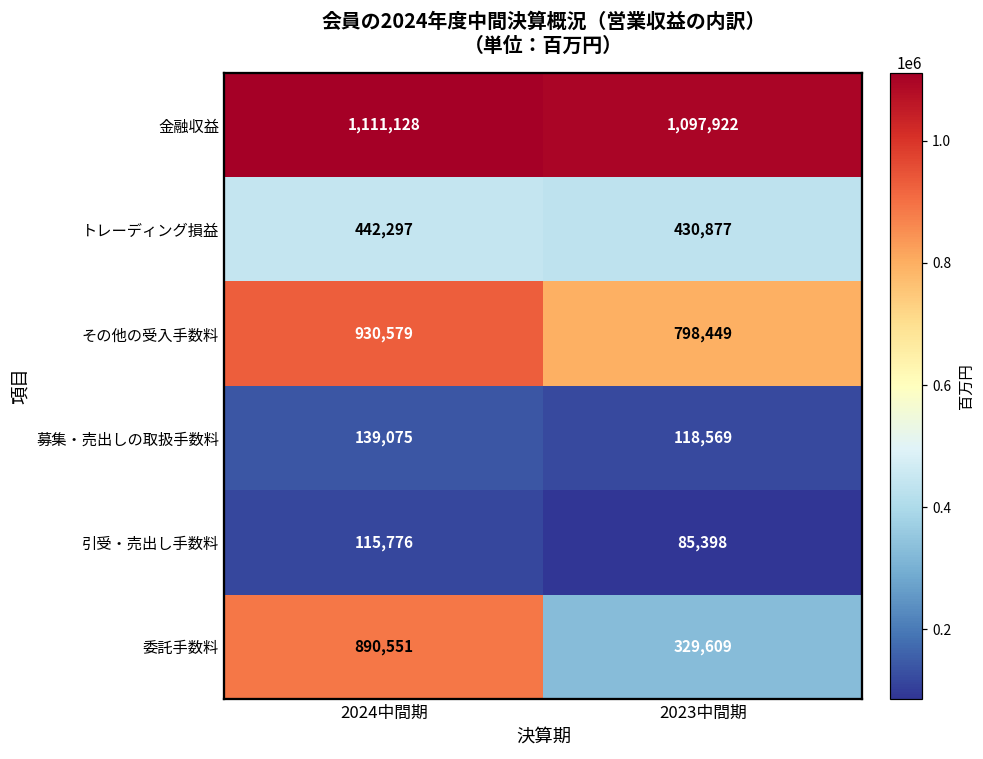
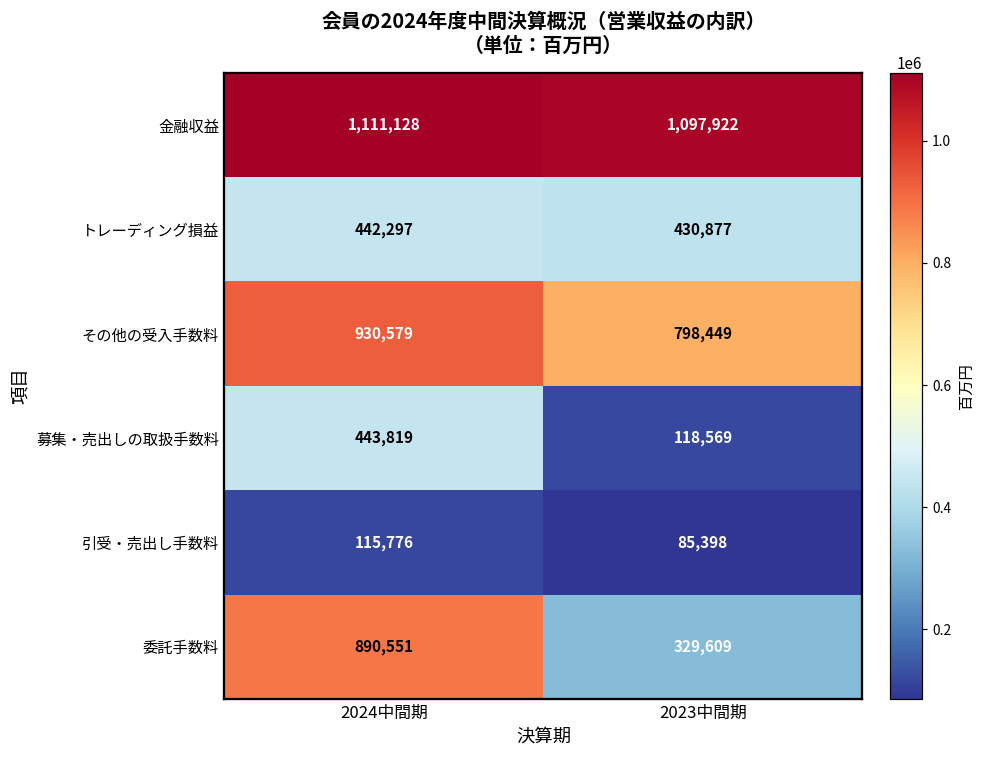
  {
    "金融収益": {
      "2024中間期": "1,111,128",
      "2023中間期": "1,097,922"
    },
    "トレーディング損益": {
      "2024中間期": "442,297",
      "2023中間期": "430,877"
    },
    "その他の受入手数料": {
      "2024中間期": "930,579",
      "2023中間期": "798,449"
    },
    "募集・売出しの取扱手数料": {
-     "2024中間期": "139,075",
+     "2024中間期": "443,819",
      "2023中間期": "118,569"
    },
    "引受・売出し手数料": {
      "2024中間期": "115,776",
      "2023中間期": "85,398"
    },
    "委託手数料": {
      "2024中間期": "890,551",
      "2023中間期": "329,609"
    }
  }
